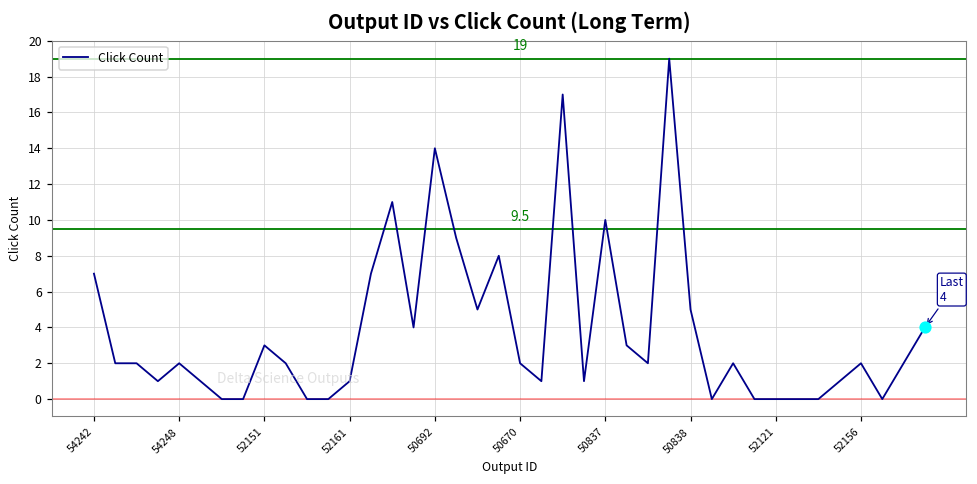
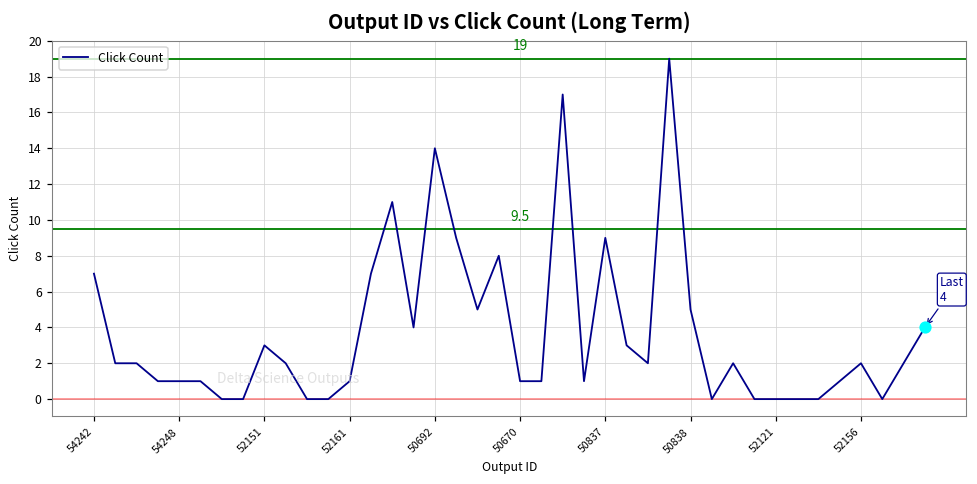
  {
    "Click Count": {
      "54242": 7,
-     "54248": 2,
+     "54248": 1,
      "52151": 3,
      "52161": 1,
      "50692": 14,
-     "50670": 2,
-     "50837": 10,
+     "50670": 1,
+     "50837": 9,
      "50838": 5,
      "52121": 0,
      "52156": 2
    }
  }
